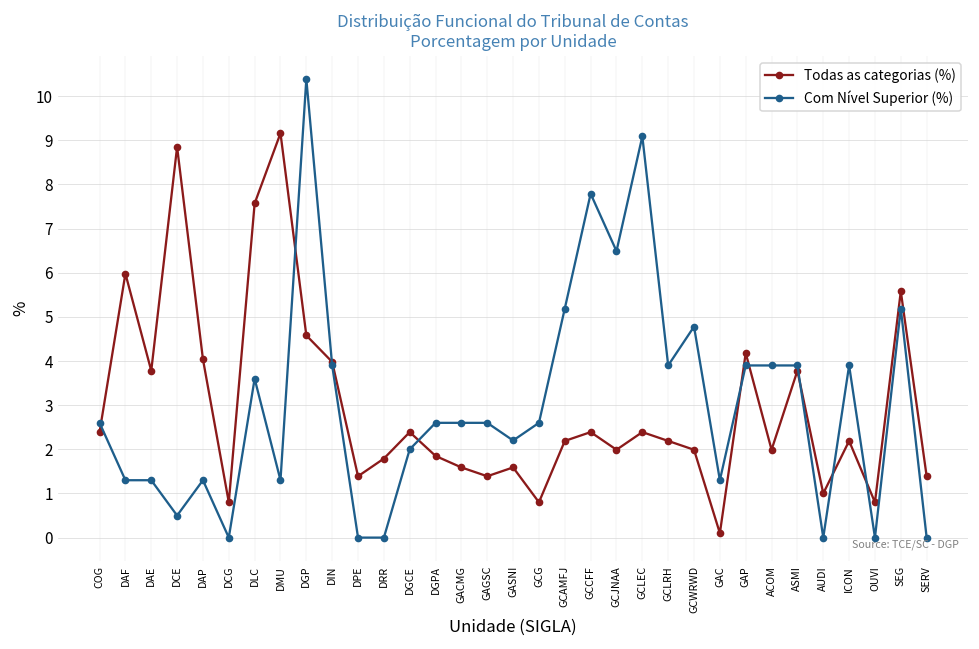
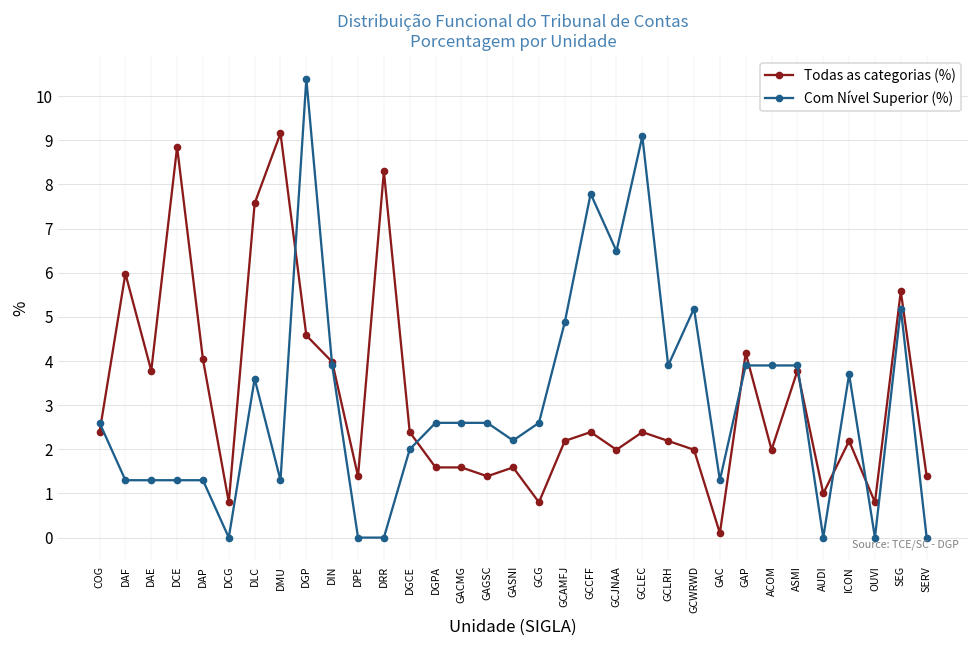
  {
    "Todas as categorias (%)": {
      "COG": 2.4,
      "DAF": 6.0,
      "DAE": 3.8,
      "DCE": 8.9,
      "DAP": 4.0,
      "DCG": 0.8,
      "DLC": 7.6,
      "DMU": 9.2,
      "DGP": 4.6,
      "DIN": 4.0,
      "DPE": 1.4,
-     "DRR": 1.8,
+     "DRR": 8.3,
      "DGCE": 2.4,
-     "DGPA": 1.9,
+     "DGPA": 1.6,
      "GACMG": 1.6,
      "GAGSC": 1.4,
      "GASNI": 1.6,
      "GCG": 0.8,
      "GCAMFJ": 2.2,
      "GCCFF": 2.4,
      "GCJNAA": 2.0,
      "GCLEC": 2.4,
      "GCLRH": 2.2,
      "GCWRWD": 2.0,
      "GAC": 0.1,
      "GAP": 4.2,
      "ACOM": 2.0,
      "ASMI": 3.8,
      "AUDI": 1.0,
      "ICON": 2.2,
      "OUVI": 0.8,
      "SEG": 5.6,
      "SERV": 1.4
    },
    "Com Nível Superior (%)": {
      "COG": 2.6,
      "DAF": 1.3,
      "DAE": 1.3,
-     "DCE": 0.5,
+     "DCE": 1.3,
      "DAP": 1.3,
      "DCG": 0.0,
      "DLC": 3.6,
      "DMU": 1.3,
      "DGP": 10.4,
      "DIN": 3.9,
      "DPE": 0.0,
      "DRR": 0.0,
      "DGCE": 2.0,
      "DGPA": 2.6,
      "GACMG": 2.6,
      "GAGSC": 2.6,
      "GASNI": 2.2,
      "GCG": 2.6,
-     "GCAMFJ": 5.2,
+     "GCAMFJ": 4.9,
      "GCCFF": 7.8,
      "GCJNAA": 6.5,
      "GCLEC": 9.1,
      "GCLRH": 3.9,
-     "GCWRWD": 4.8,
+     "GCWRWD": 5.2,
      "GAC": 1.3,
      "GAP": 3.9,
      "ACOM": 3.9,
      "ASMI": 3.9,
      "AUDI": 0.0,
-     "ICON": 3.9,
+     "ICON": 3.7,
      "OUVI": 0.0,
      "SEG": 5.2,
      "SERV": 0.0
    }
  }
